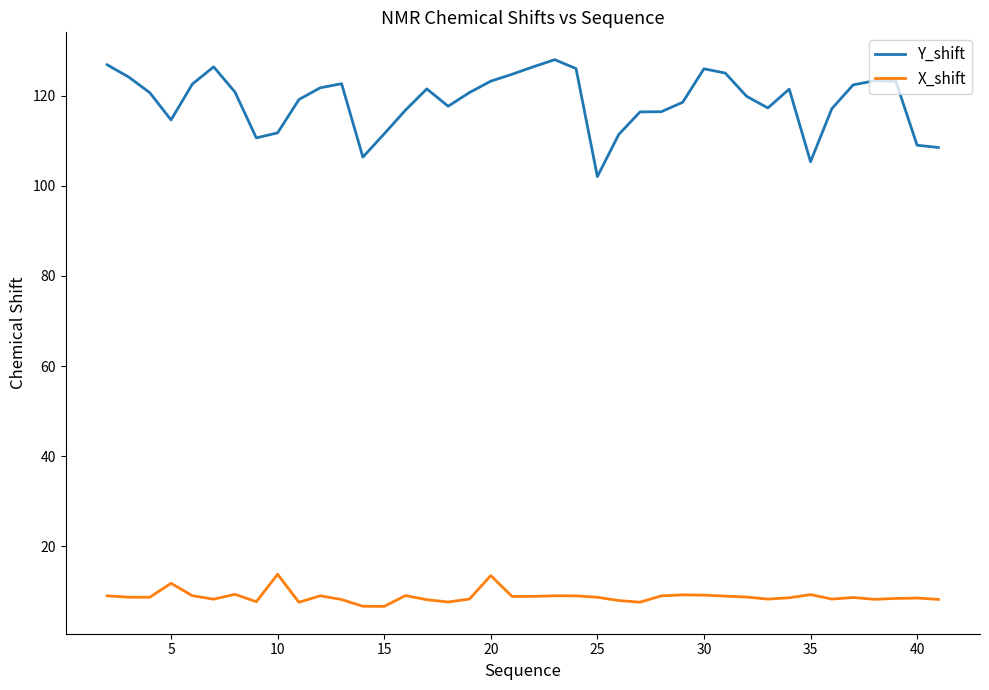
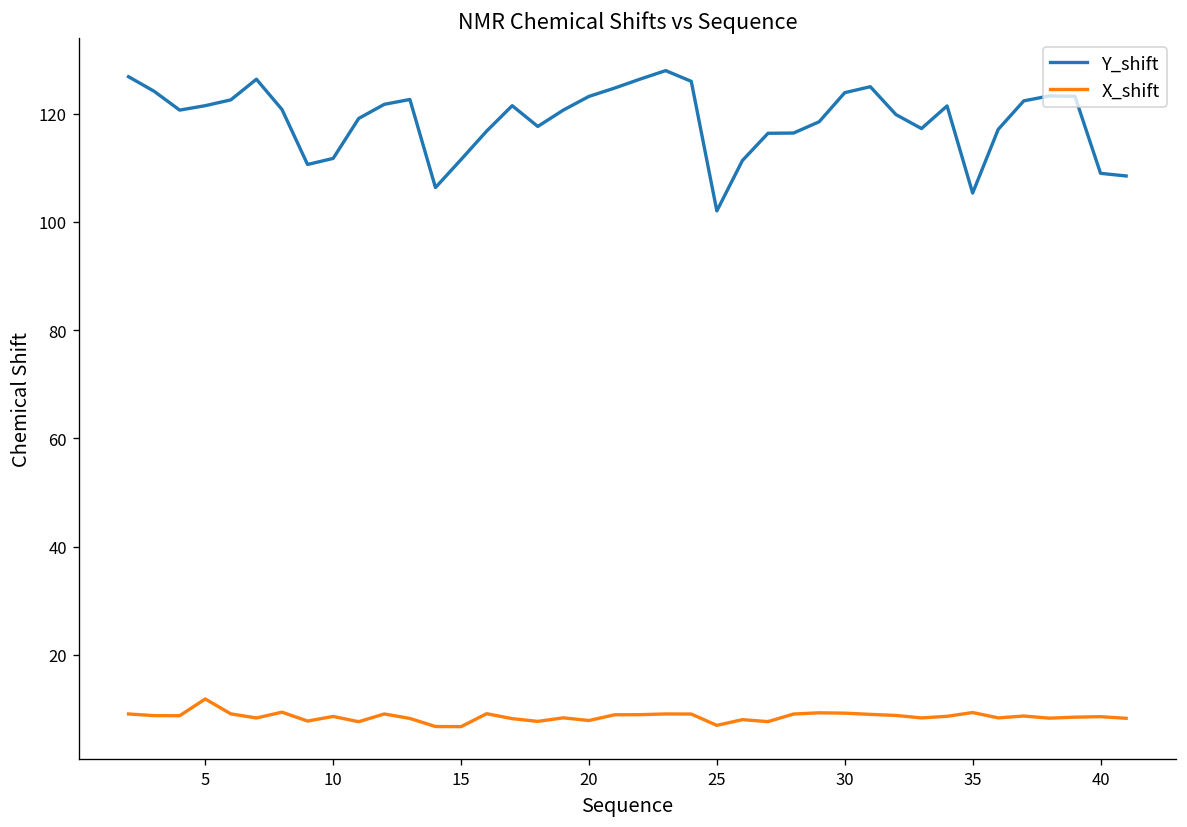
  {
    "Y_shift": {
-     "5": 115,
+     "5": 121,
      "10": 112,
      "15": 112,
      "20": 123,
      "25": 102,
-     "30": 126,
+     "30": 124,
      "35": 105,
      "40": 109
    },
    "X_shift": {
      "5": 12,
-     "10": 14,
+     "10": 9,
      "15": 7,
-     "20": 14,
-     "25": 9,
+     "20": 8,
+     "25": 7,
      "30": 9,
      "35": 9,
      "40": 9
    }
  }
